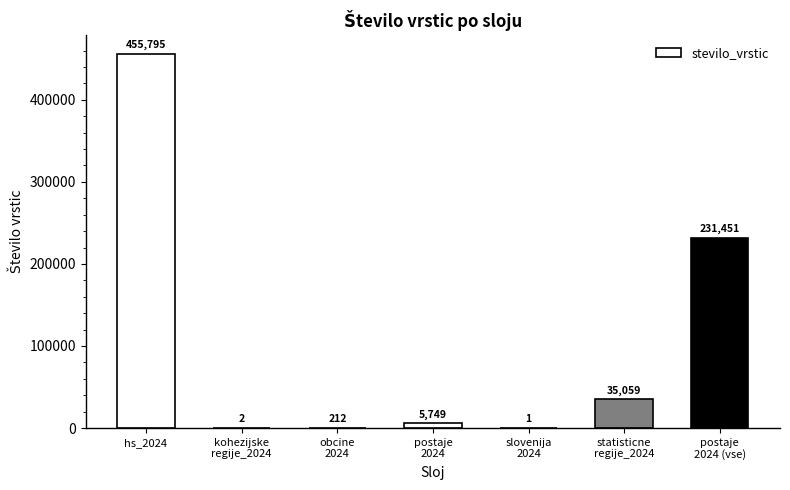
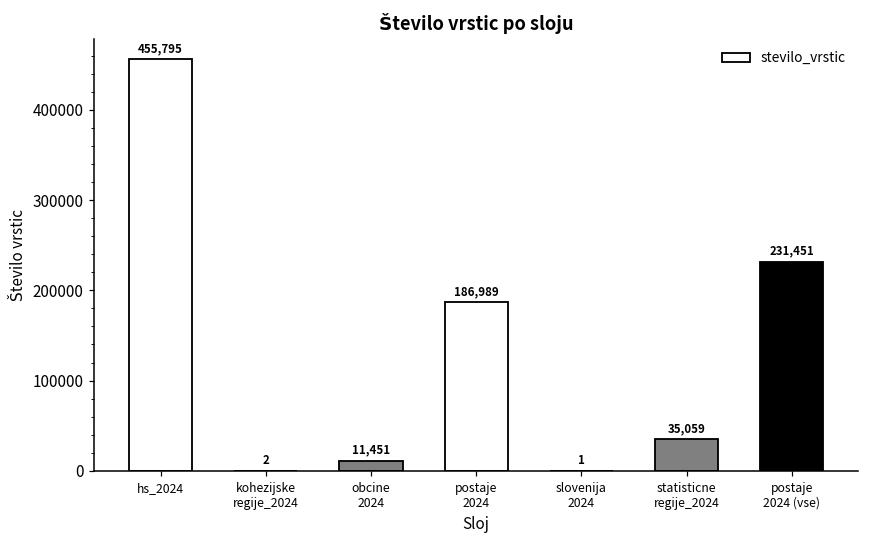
  {
    "hs_2024": "455,795",
    "kohezijske regije_2024": "2",
-   "obcine 2024": "212",
-   "postaje 2024": "5,749",
+   "obcine 2024": "11,451",
+   "postaje 2024": "186,989",
    "slovenija 2024": "1",
    "statisticne regije_2024": "35,059",
    "postaje 2024 (vse)": "231,451"
  }
